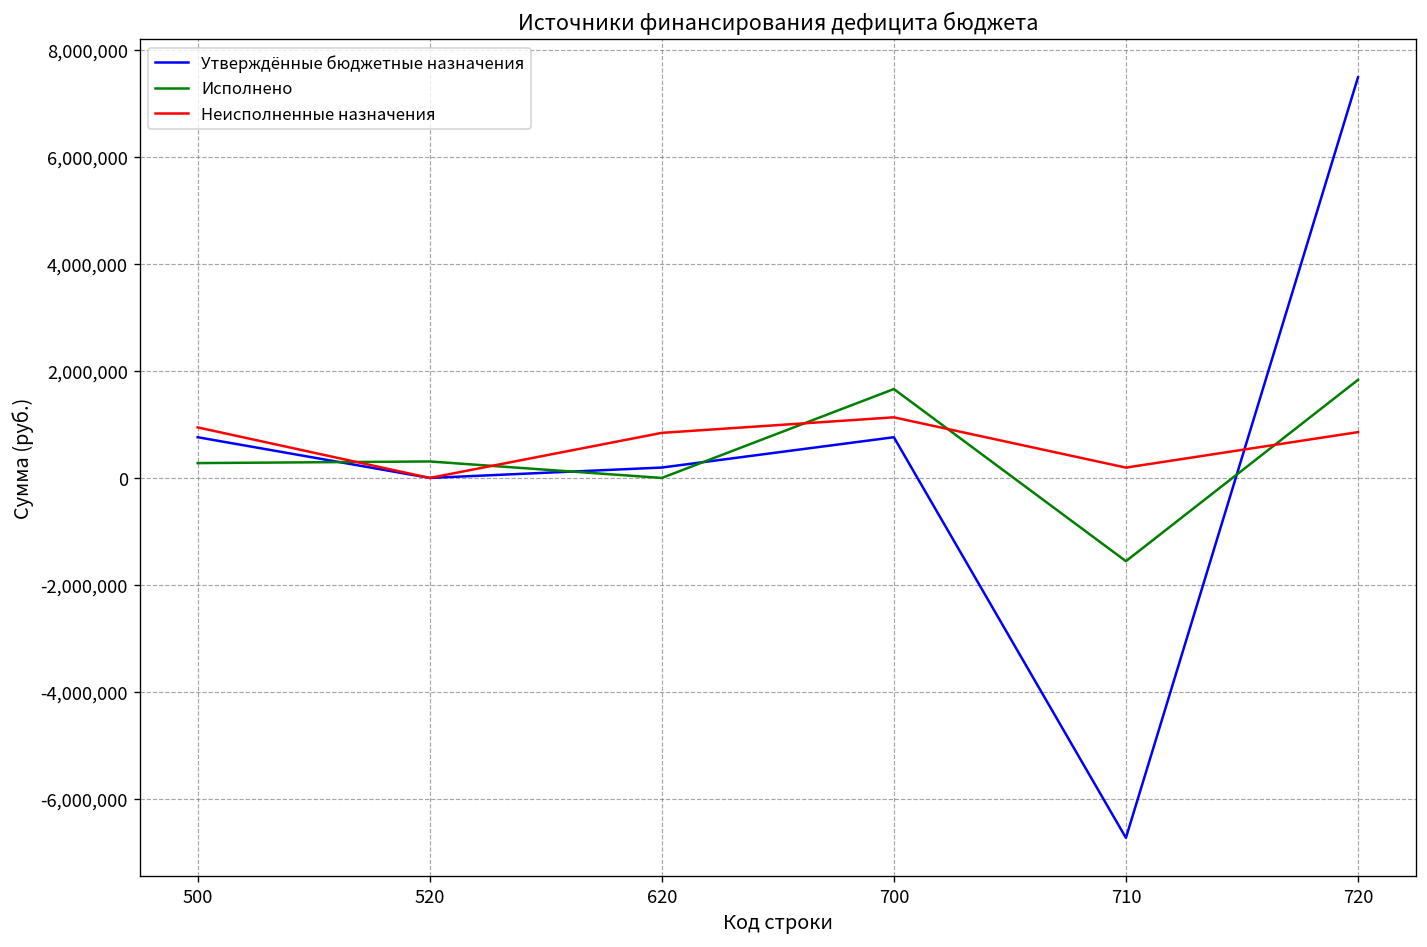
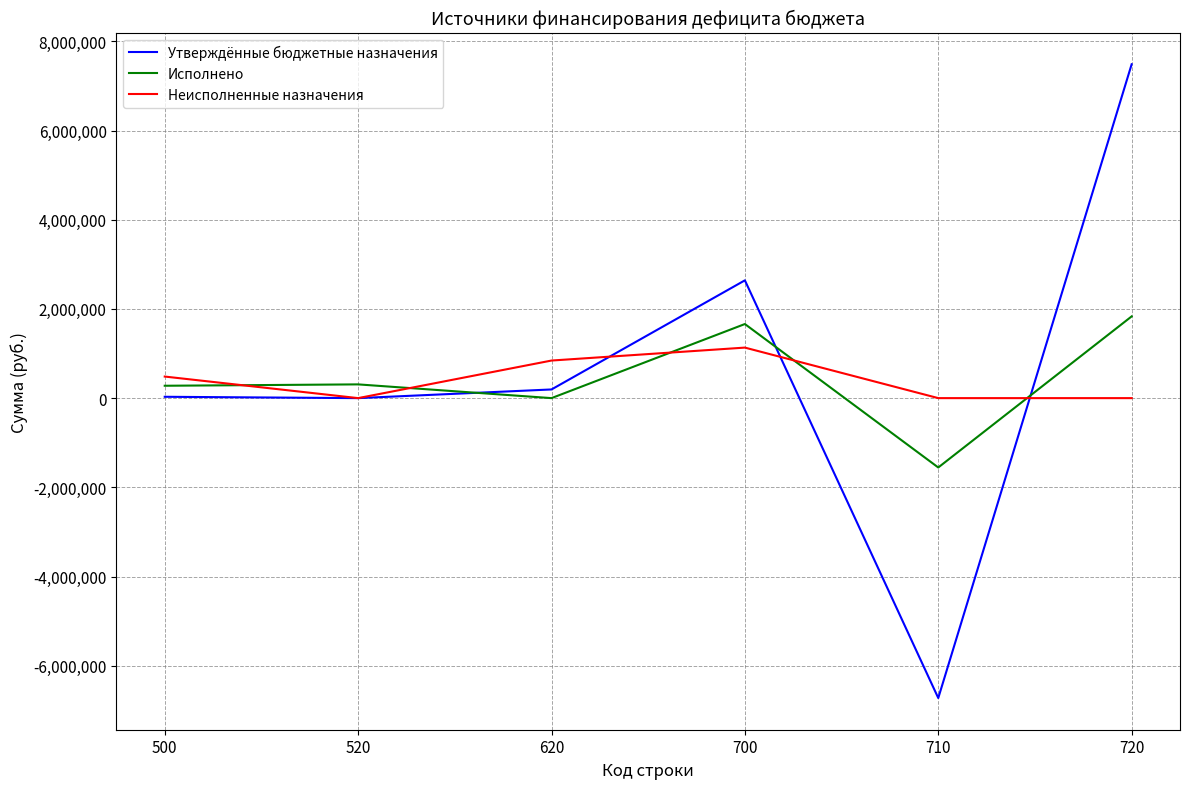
  {
    "Утверждённые бюджетные назначения": {
-     "500": "800,000",
+     "500": "0",
      "620": "200,000",
-     "700": "800,000",
+     "700": "2,600,000",
      "710": "-6,700,000",
      "720": "7,500,000"
    },
    "Исполнено": {
      "500": "300,000",
      "520": "300,000",
      "620": "0",
      "700": "1,700,000",
      "710": "-1,600,000",
      "720": "1,800,000"
    },
    "Неисполненные назначения": {
-     "500": "900,000",
+     "500": "500,000",
      "620": "800,000",
      "700": "1,100,000",
-     "710": "200,000",
-     "720": "900,000"
+     "710": "0",
+     "720": "0"
    }
  }
